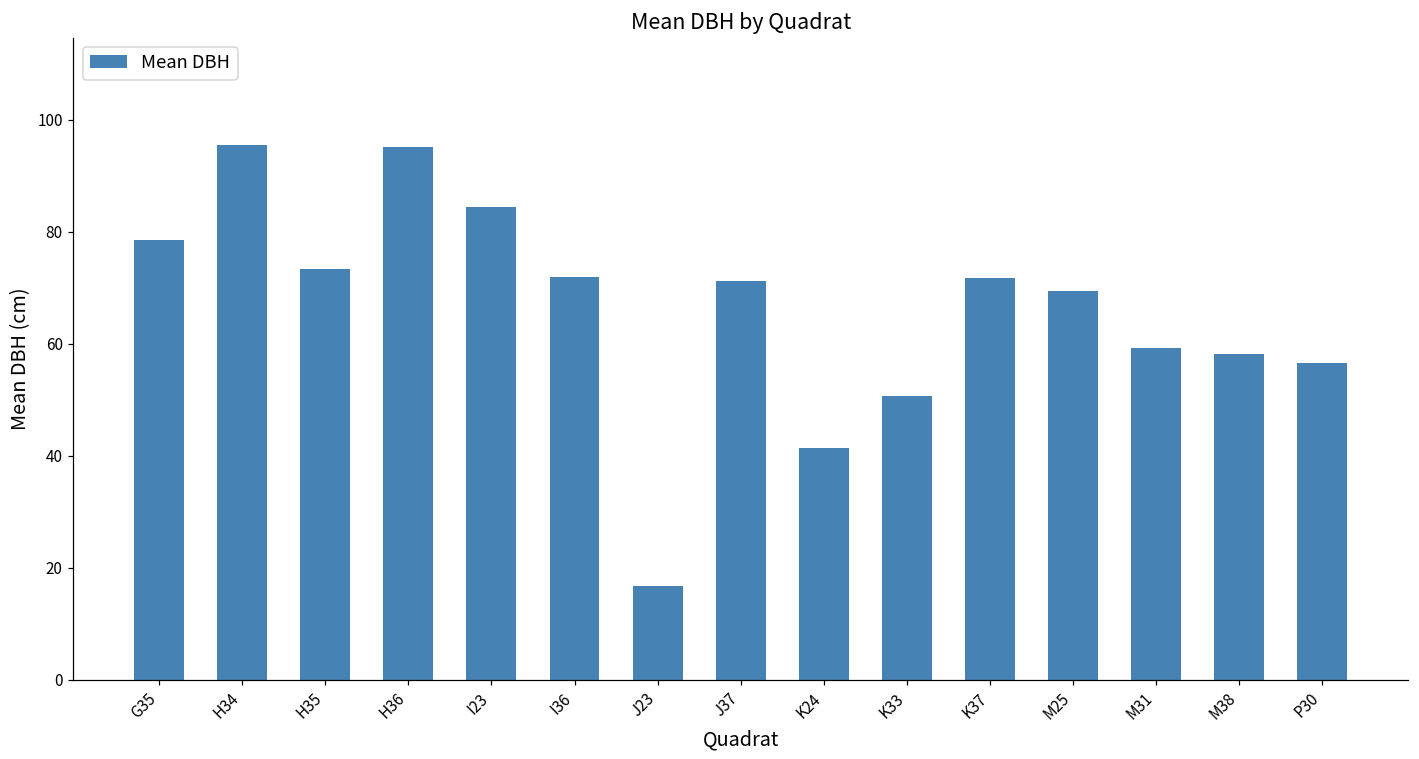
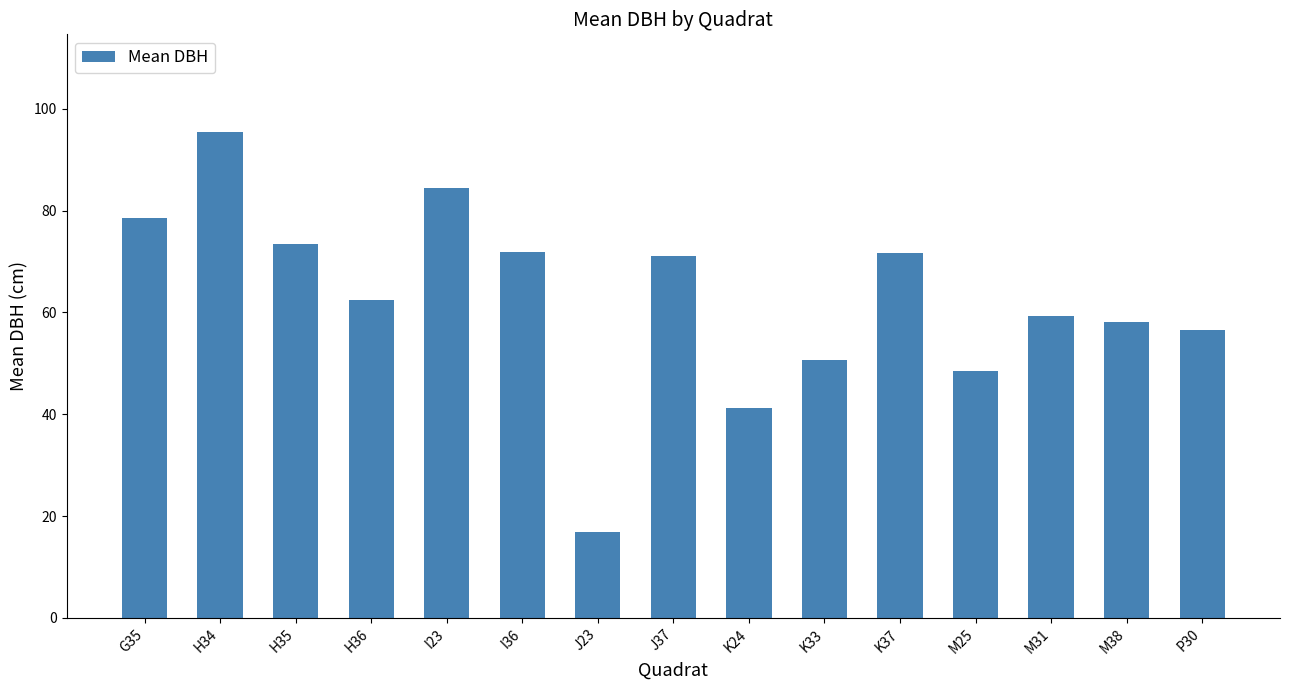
  {
    "G35": 79,
    "H34": 96,
    "H35": 73,
-   "H36": 95,
+   "H36": 62,
    "I23": 84,
    "I36": 72,
    "J23": 17,
    "J37": 71,
    "K24": 41,
    "K33": 51,
    "K37": 72,
-   "M25": 69,
+   "M25": 49,
    "M31": 59,
    "M38": 58,
    "P30": 57
  }
